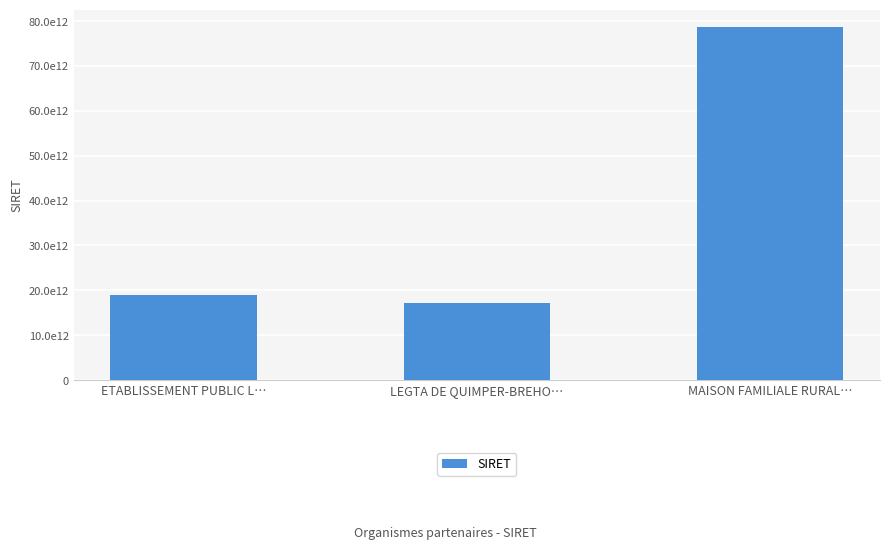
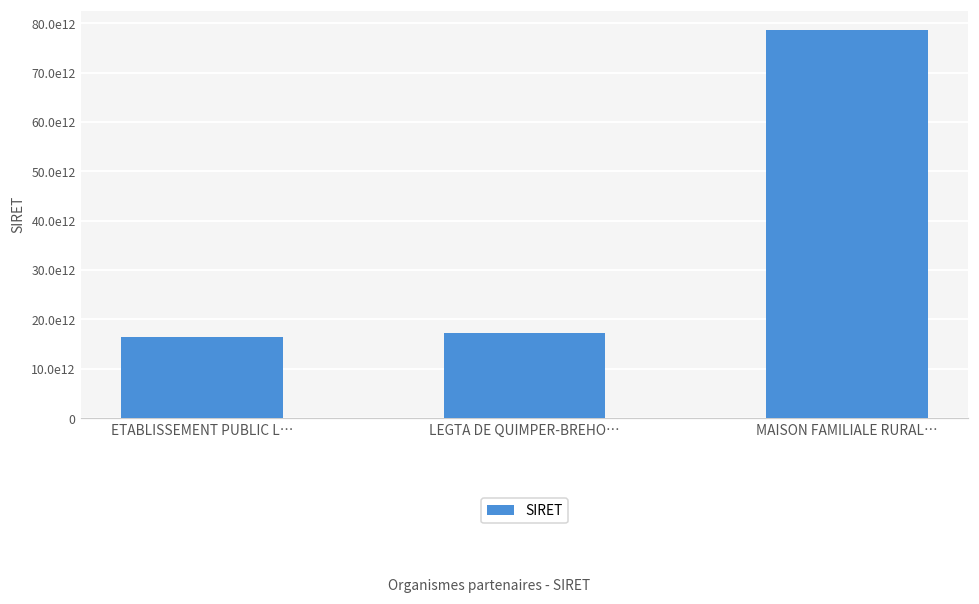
  {
-   "ETABLISSEMENT PUBLIC L…": 19000000000000,
+   "ETABLISSEMENT PUBLIC L…": 16000000000000,
    "LEGTA DE QUIMPER-BREHO…": 17000000000000,
    "MAISON FAMILIALE RURAL…": 79000000000000
  }
